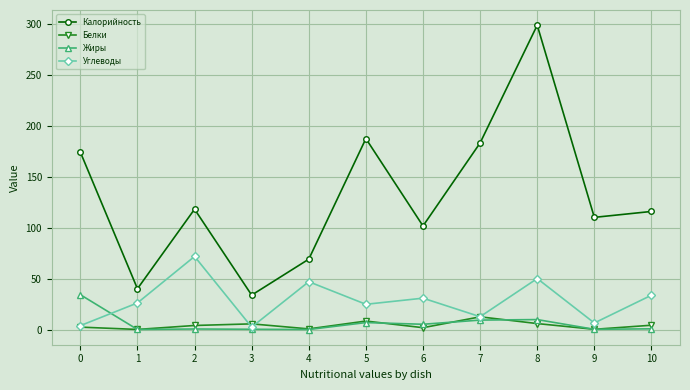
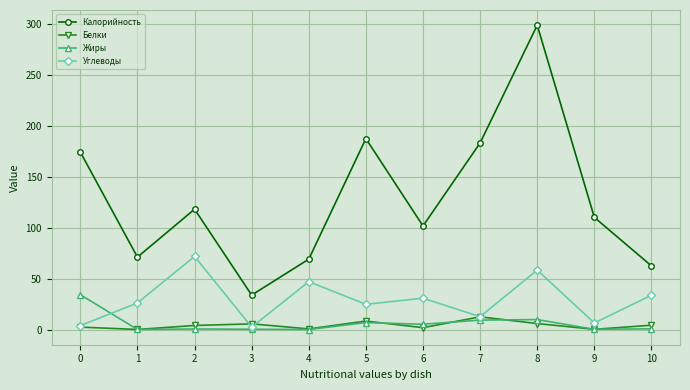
  {
    "Калорийность": {
      "0": 174,
-     "1": 40,
+     "1": 71,
      "2": 118,
      "3": 34,
      "4": 69,
      "5": 187,
      "6": 102,
      "7": 183,
      "8": 298,
      "9": 110,
-     "10": 116
+     "10": 62
    },
    "Белки": {
      "2": 4,
      "3": 6,
      "6": 2,
      "8": 6,
      "10": 4
    },
    "Жиры": {
      "0": 34,
      "2": 1,
      "6": 5,
      "7": 9,
      "8": 10,
      "10": 1
    },
    "Углеводы": {
      "1": 26,
      "2": 72,
      "4": 47,
      "5": 25,
      "6": 31,
-     "8": 50,
+     "8": 58,
      "9": 6,
      "10": 34
    }
  }
